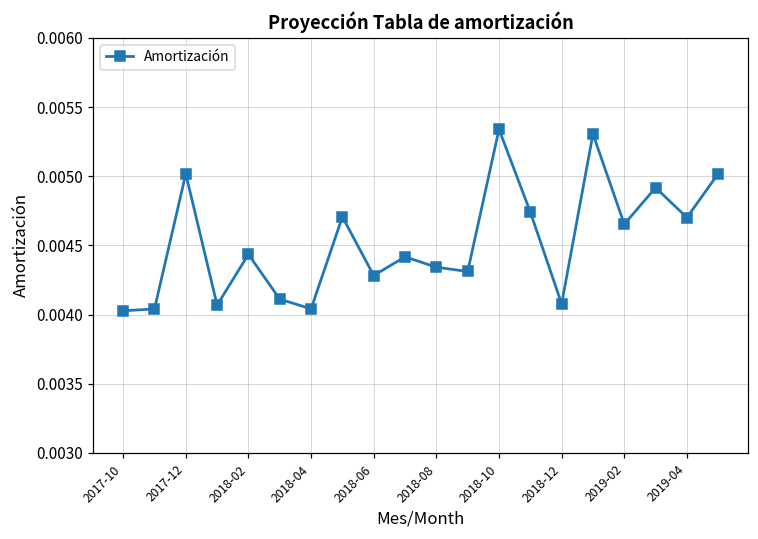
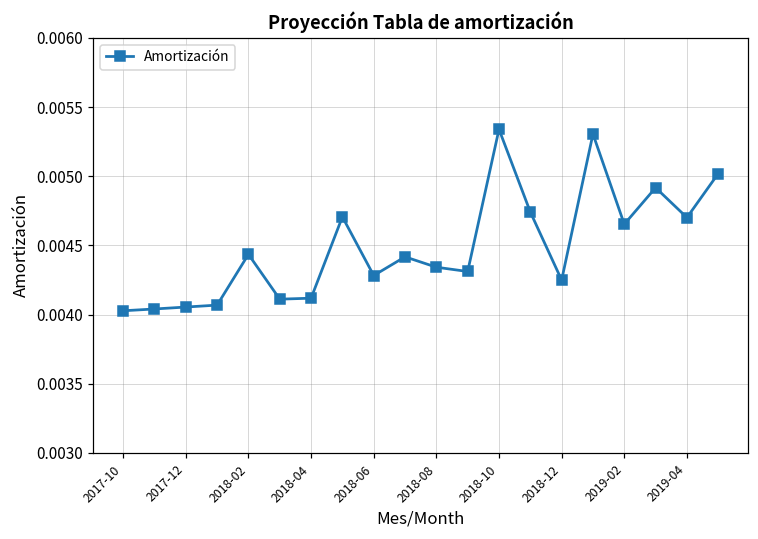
  {
    "2017-10": 0.00403,
-   "2017-12": 0.00502,
+   "2017-12": 0.00405,
    "2018-02": 0.00444,
-   "2018-04": 0.00404,
+   "2018-04": 0.00412,
    "2018-06": 0.00428,
    "2018-08": 0.00434,
    "2018-10": 0.00534,
-   "2018-12": 0.00408,
+   "2018-12": 0.00425,
    "2019-02": 0.00465,
    "2019-04": 0.00470
  }
